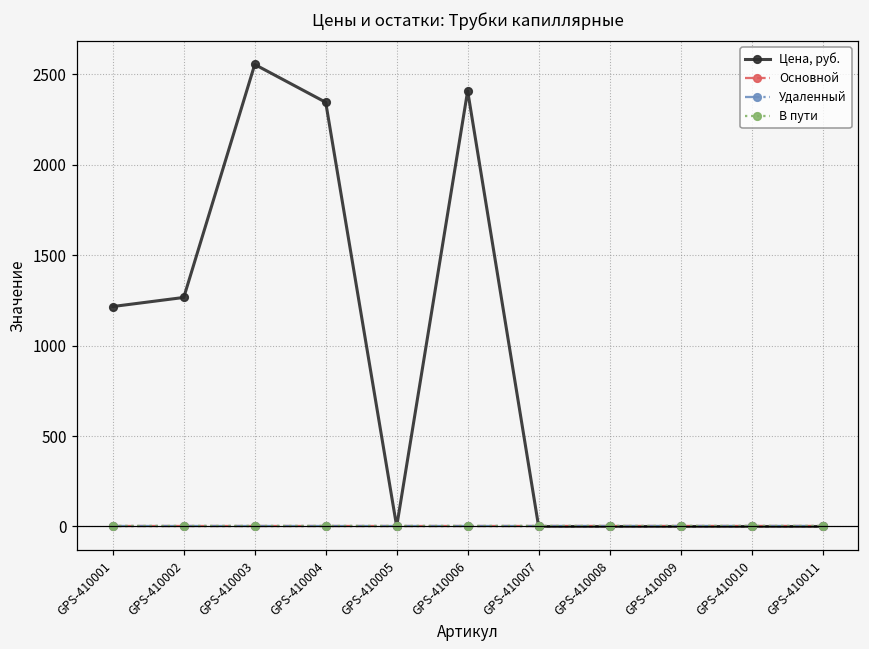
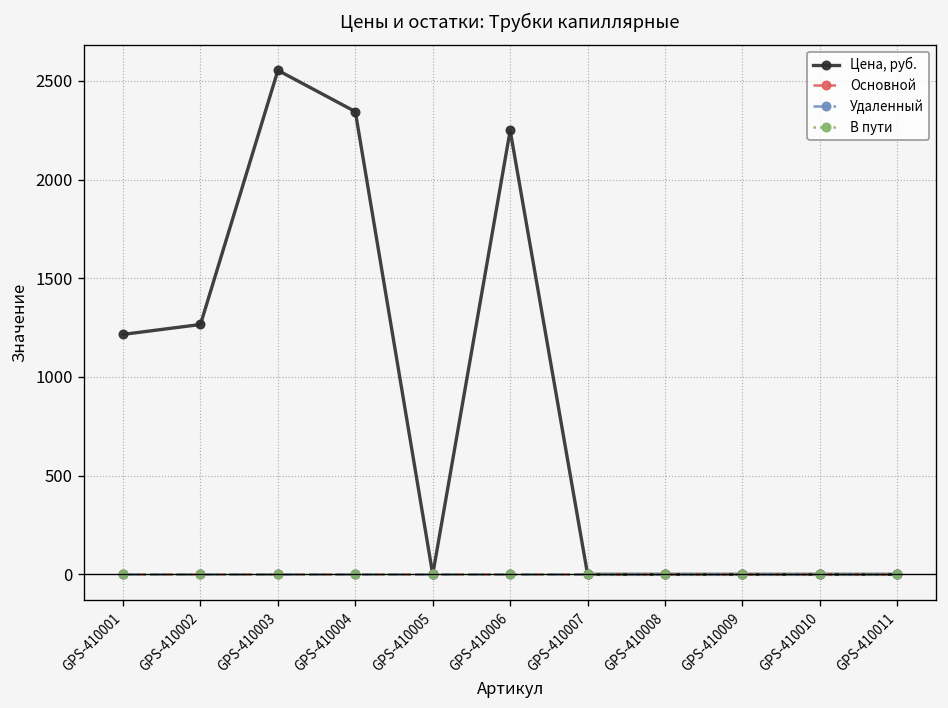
  {
    "Цена, руб.": {
      "GPS-410001": 1220,
      "GPS-410002": 1270,
      "GPS-410003": 2550,
      "GPS-410004": 2340,
-     "GPS-410006": 2410
+     "GPS-410006": 2250
    },
    "В пути": {
      "GPS-410001": 0,
      "GPS-410002": 0,
      "GPS-410003": 0,
      "GPS-410004": 0,
      "GPS-410006": 0
    }
  }
